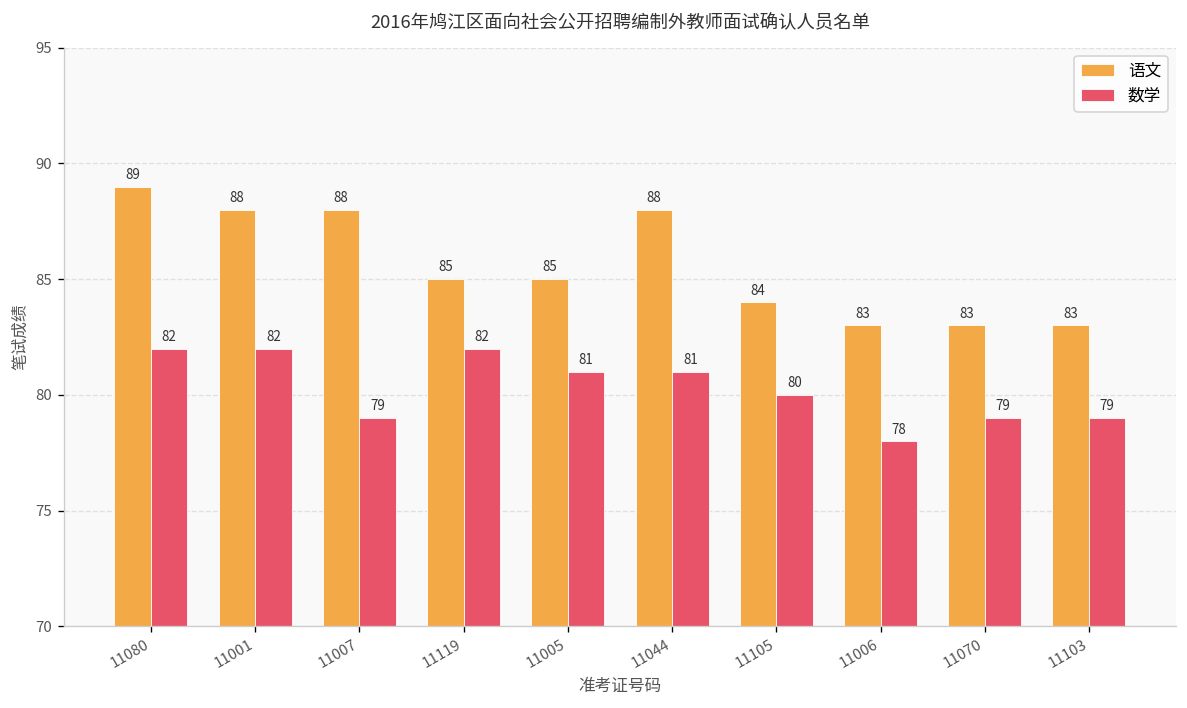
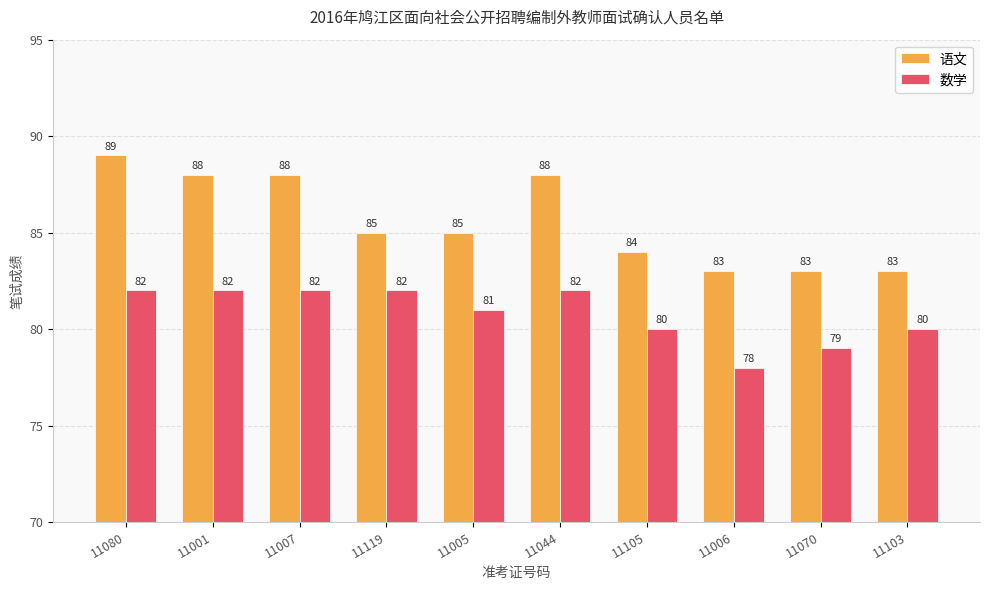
  {
    "语文": {
      "11080": 89,
      "11001": 88,
      "11007": 88,
      "11119": 85,
      "11005": 85,
      "11044": 88,
      "11105": 84,
      "11006": 83,
      "11070": 83,
      "11103": 83
    },
    "数学": {
      "11080": 82,
      "11001": 82,
-     "11007": 79,
+     "11007": 82,
      "11119": 82,
      "11005": 81,
-     "11044": 81,
+     "11044": 82,
      "11105": 80,
      "11006": 78,
      "11070": 79,
-     "11103": 79
+     "11103": 80
    }
  }
